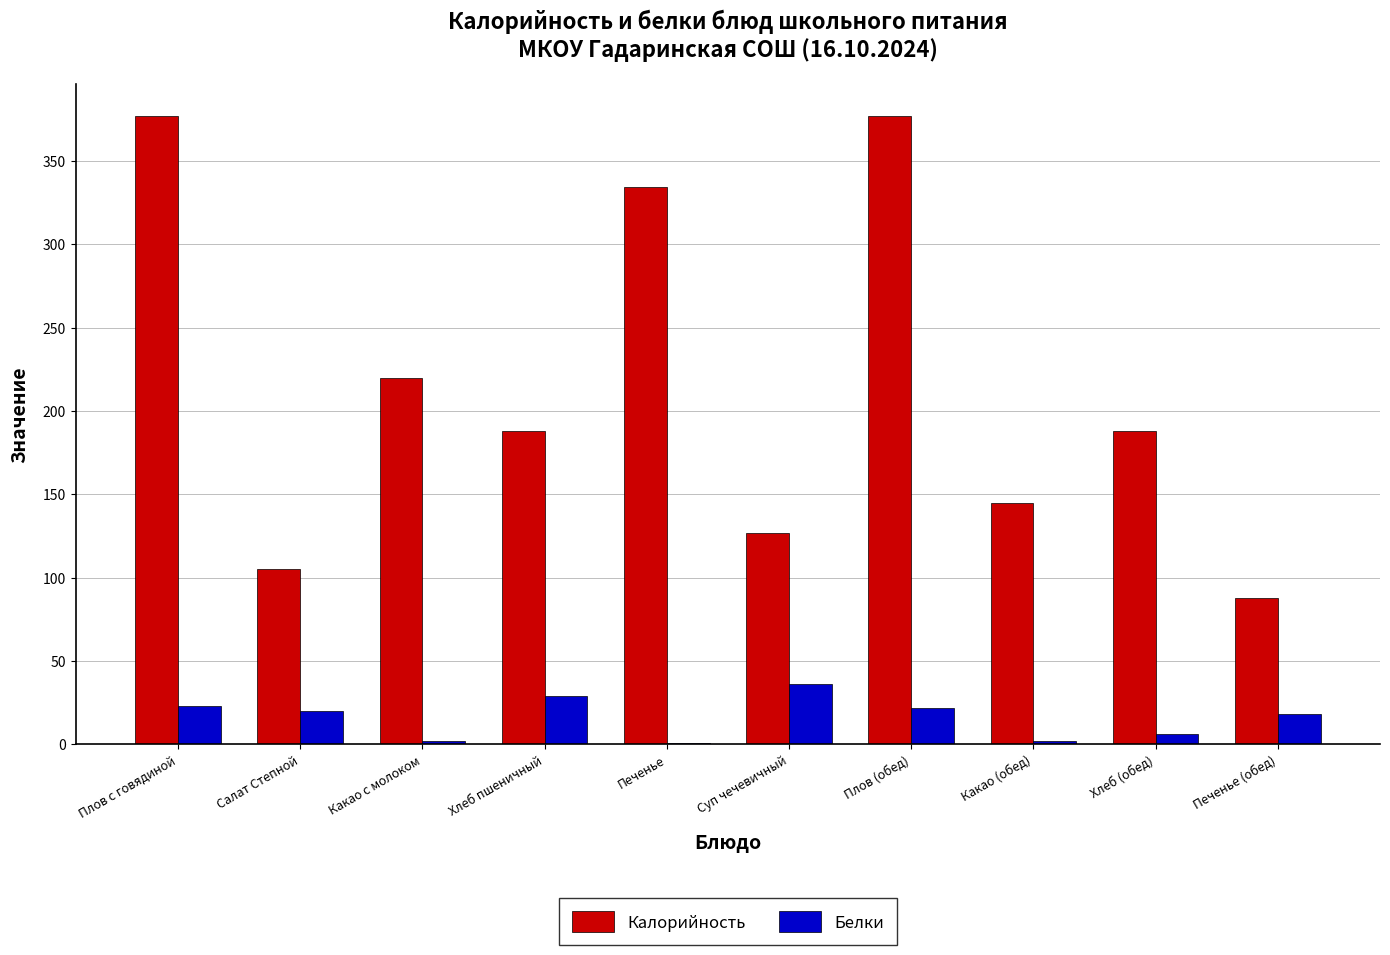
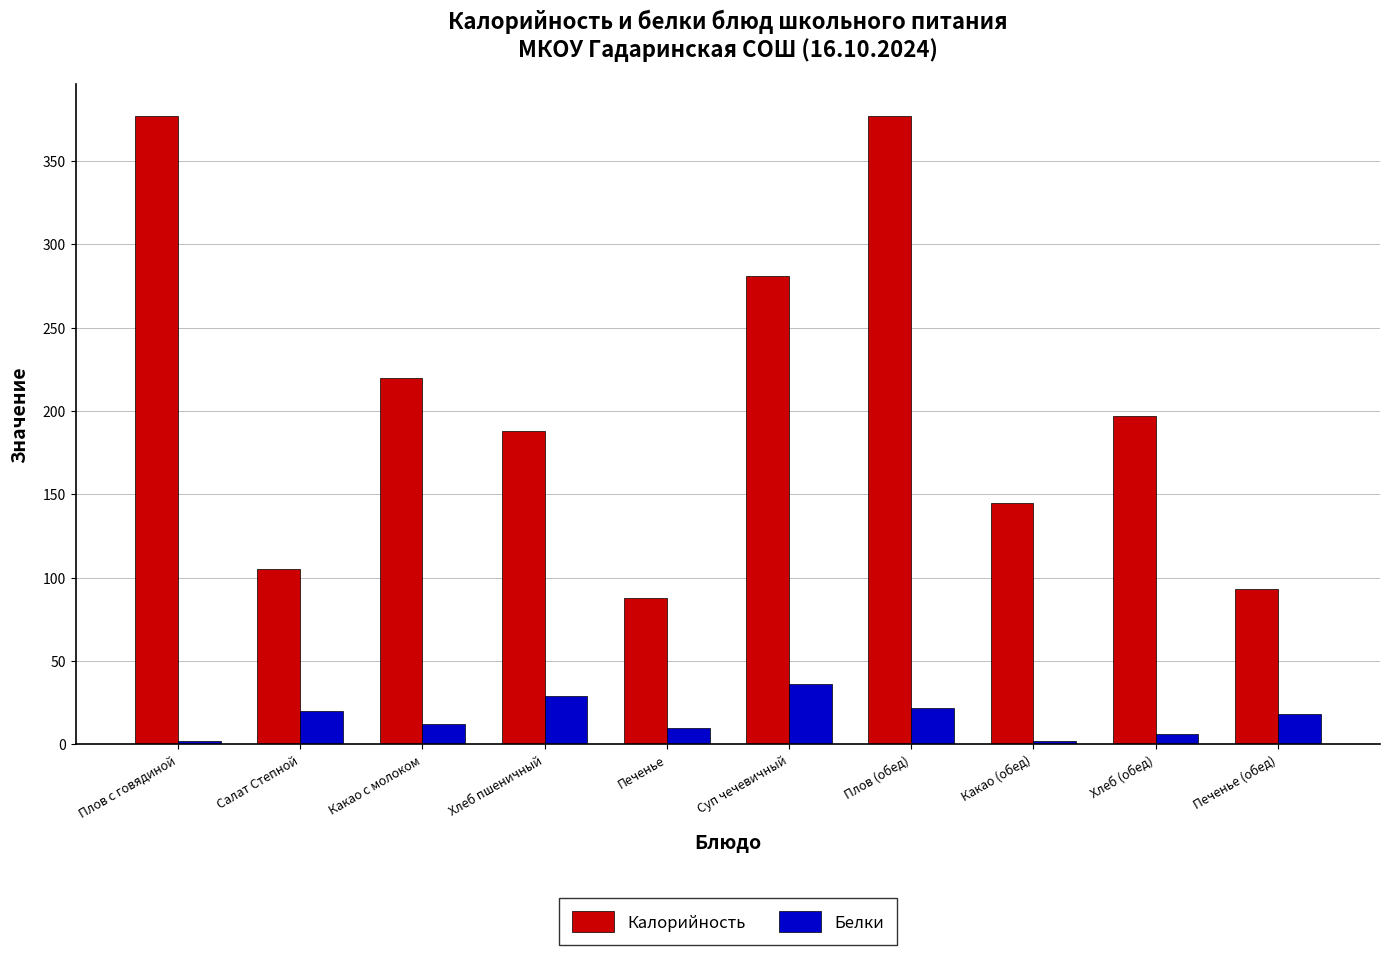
  {
    "Калорийность": {
      "Плов с говядиной": 377,
      "Салат Степной": 105,
      "Какао с молоком": 220,
      "Хлеб пшеничный": 188,
-     "Печенье": 334,
-     "Суп чечевичный": 127,
+     "Печенье": 88,
+     "Суп чечевичный": 281,
      "Плов (обед)": 377,
      "Какао (обед)": 145,
-     "Хлеб (обед)": 188,
-     "Печенье (обед)": 88
+     "Хлеб (обед)": 197,
+     "Печенье (обед)": 93
    },
    "Белки": {
-     "Плов с говядиной": 23,
+     "Плов с говядиной": 2,
      "Салат Степной": 20,
-     "Какао с молоком": 2,
+     "Какао с молоком": 12,
      "Хлеб пшеничный": 29,
-     "Печенье": 1,
+     "Печенье": 10,
      "Суп чечевичный": 36,
      "Плов (обед)": 22,
      "Какао (обед)": 2,
      "Хлеб (обед)": 6,
      "Печенье (обед)": 18
    }
  }
